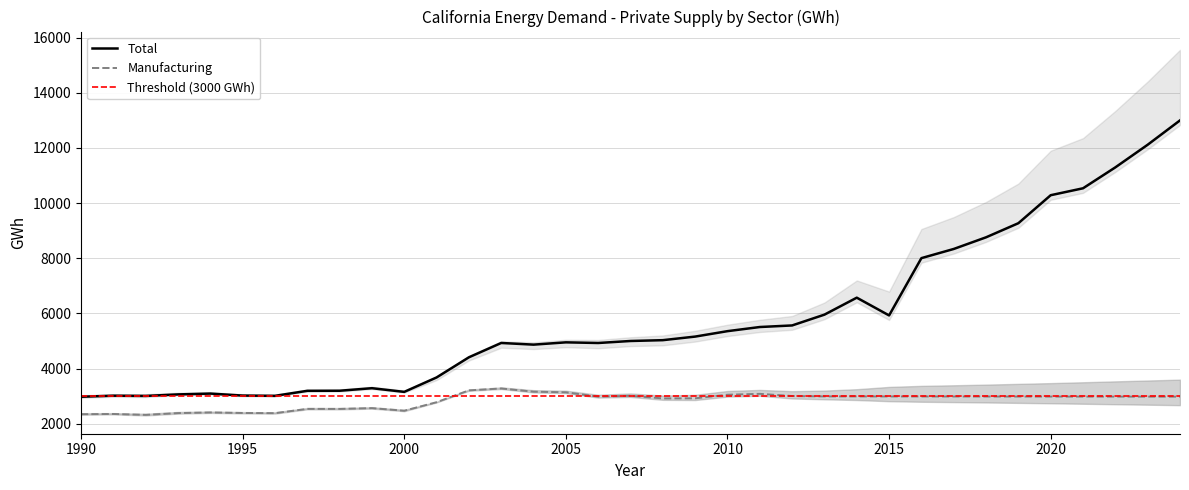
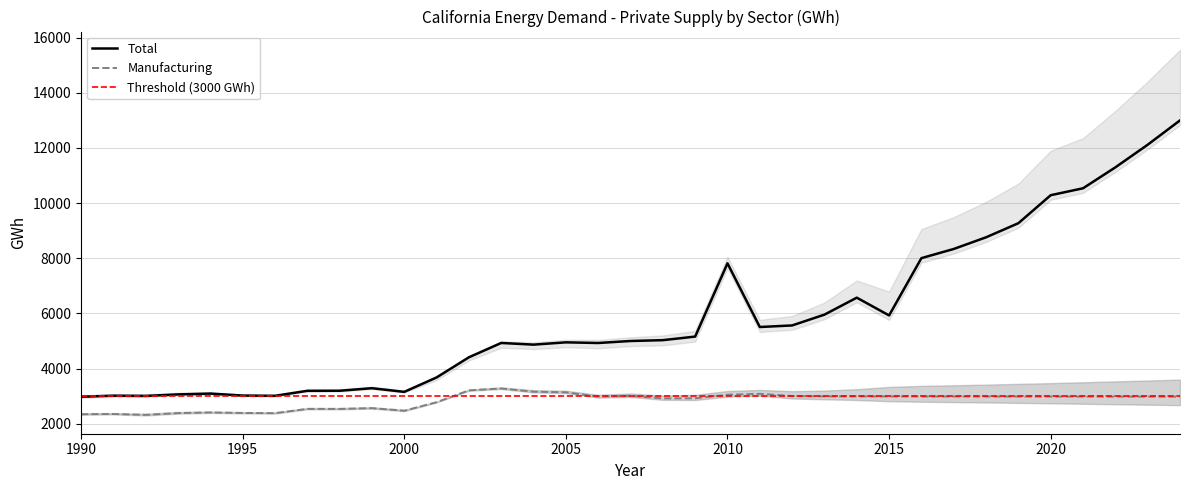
  {
    "Total": {
-     "2010": 5400,
+     "2010": 7800,
      "2015": 5900,
      "2020": 10300
    }
  }
